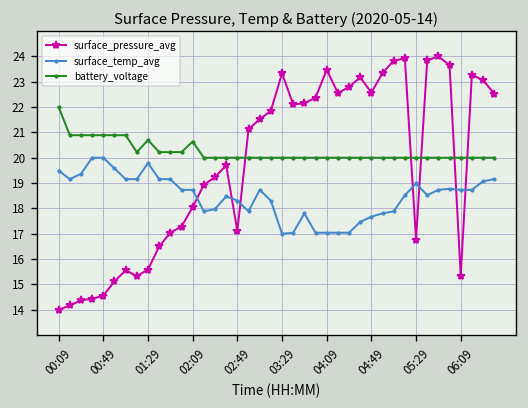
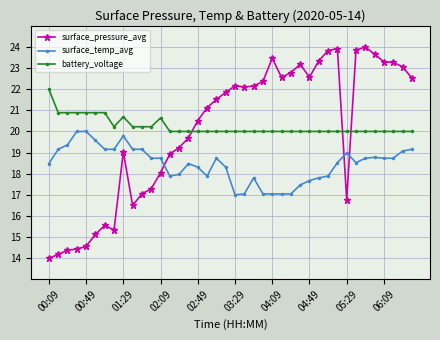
  {
    "surface_pressure_avg": {
      "00:09": 14.0,
      "00:49": 14.6,
-     "01:29": 15.6,
+     "01:29": 19.0,
      "02:09": 18.1,
-     "02:49": 17.1,
-     "03:29": 23.3,
+     "02:49": 20.5,
+     "03:29": 22.2,
      "04:09": 23.5,
      "04:49": 22.6,
      "05:29": 16.8,
-     "06:09": 15.3
+     "06:09": 23.3
    },
    "surface_temp_avg": {
-     "00:09": 19.5,
+     "00:09": 18.5,
      "00:49": 20.0,
      "01:29": 19.8,
      "02:09": 18.7,
      "02:49": 18.3,
      "03:29": 17.0,
      "04:09": 17.0,
      "04:49": 17.7,
      "05:29": 19.0,
      "06:09": 18.7
    },
    "battery_voltage": {
      "00:09": 22.0,
      "00:49": 20.9,
      "01:29": 20.7,
      "02:09": 20.6,
      "02:49": 20.0,
      "03:29": 20.0,
      "04:09": 20.0,
      "04:49": 20.0,
      "05:29": 20.0,
      "06:09": 20.0
    }
  }
